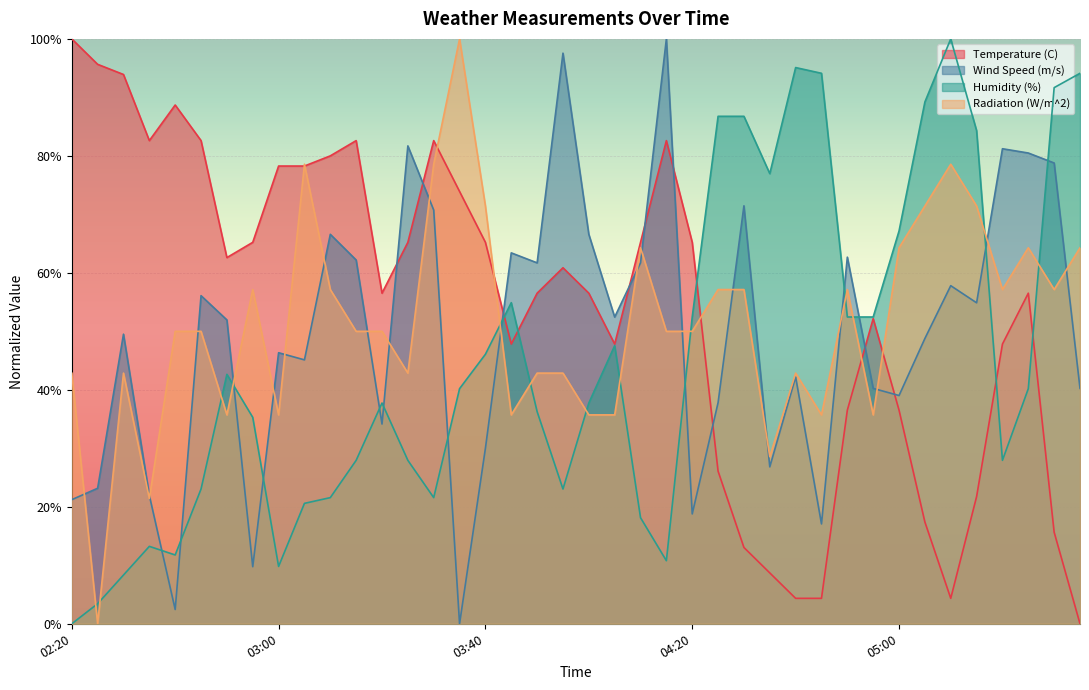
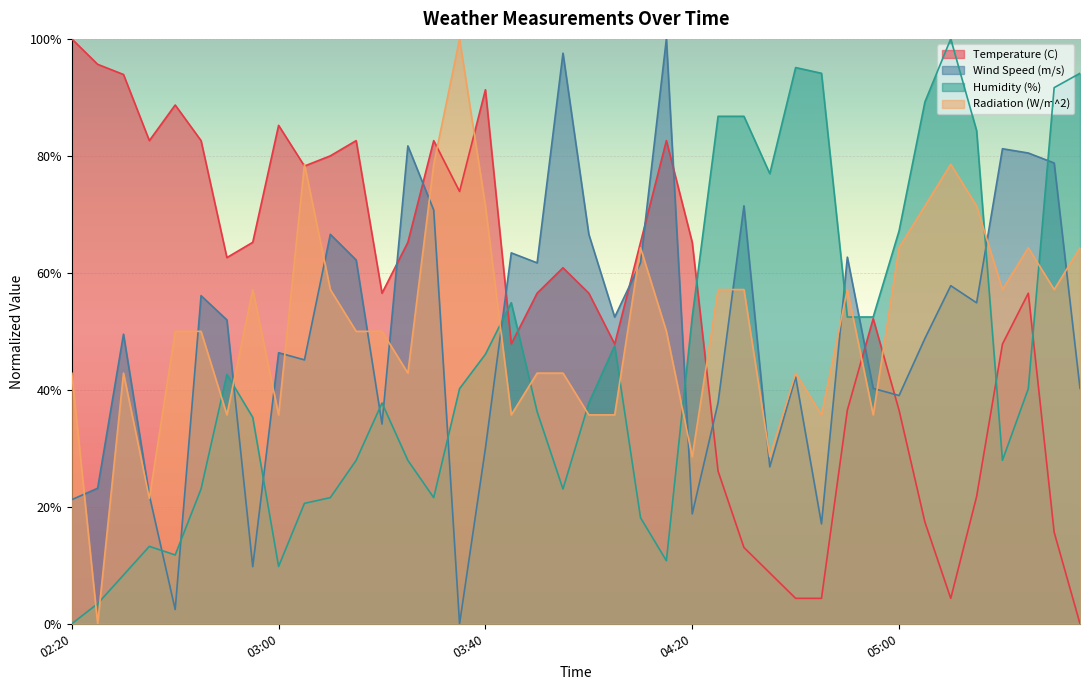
  {
    "Temperature (C)": {
      "02:20": "100%",
-     "03:00": "78%",
-     "03:40": "65%",
+     "03:00": "85%",
+     "03:40": "91%",
      "04:20": "65%",
      "05:00": "37%"
    },
    "Radiation (W/m^2)": {
      "02:20": "43%",
      "03:00": "36%",
      "03:40": "71%",
-     "04:20": "50%",
+     "04:20": "29%",
      "05:00": "64%"
    }
  }
